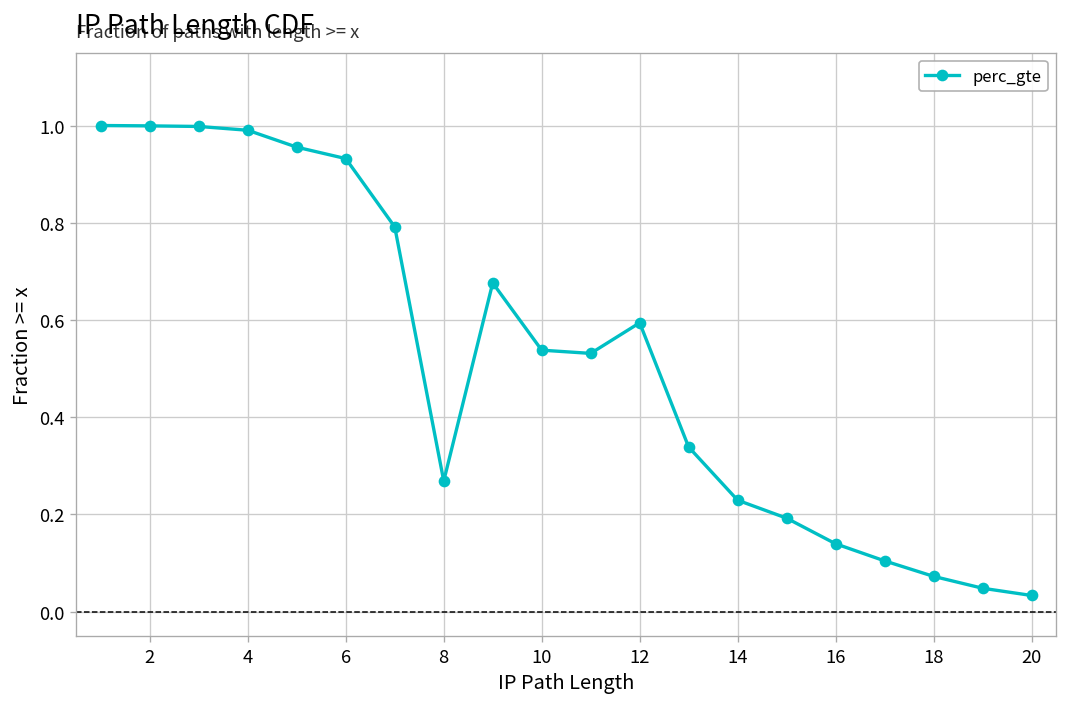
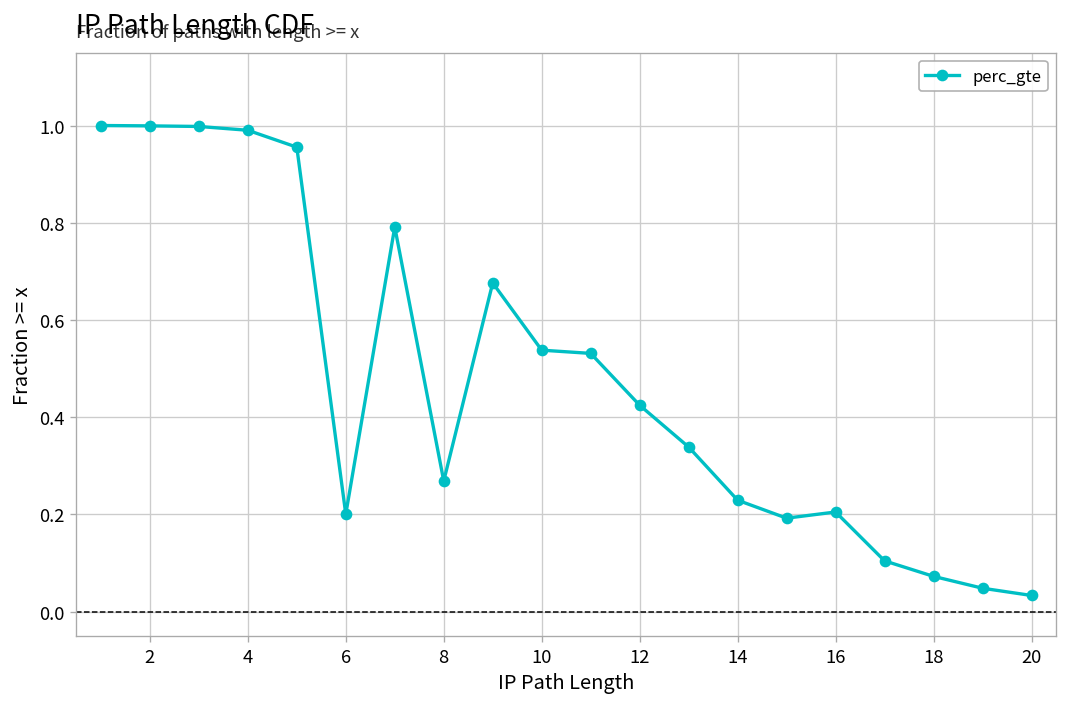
  {
    "2": 1.00,
    "4": 0.99,
-   "6": 0.93,
+   "6": 0.20,
    "8": 0.27,
    "10": 0.54,
-   "12": 0.59,
+   "12": 0.42,
    "14": 0.23,
-   "16": 0.14,
+   "16": 0.20,
    "18": 0.07,
    "20": 0.03
  }
